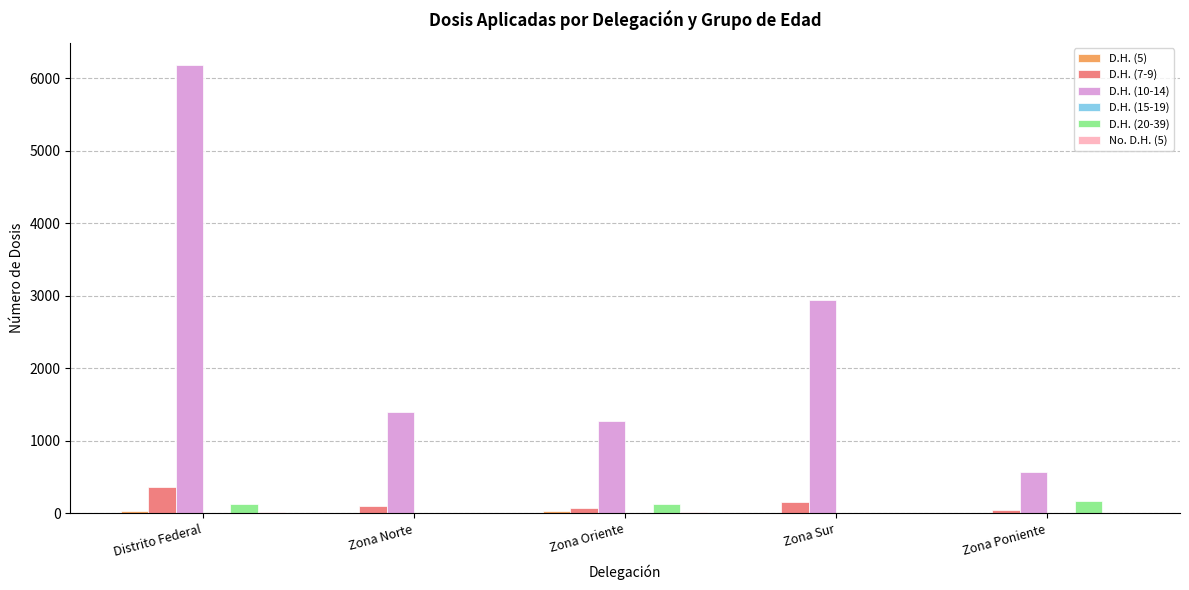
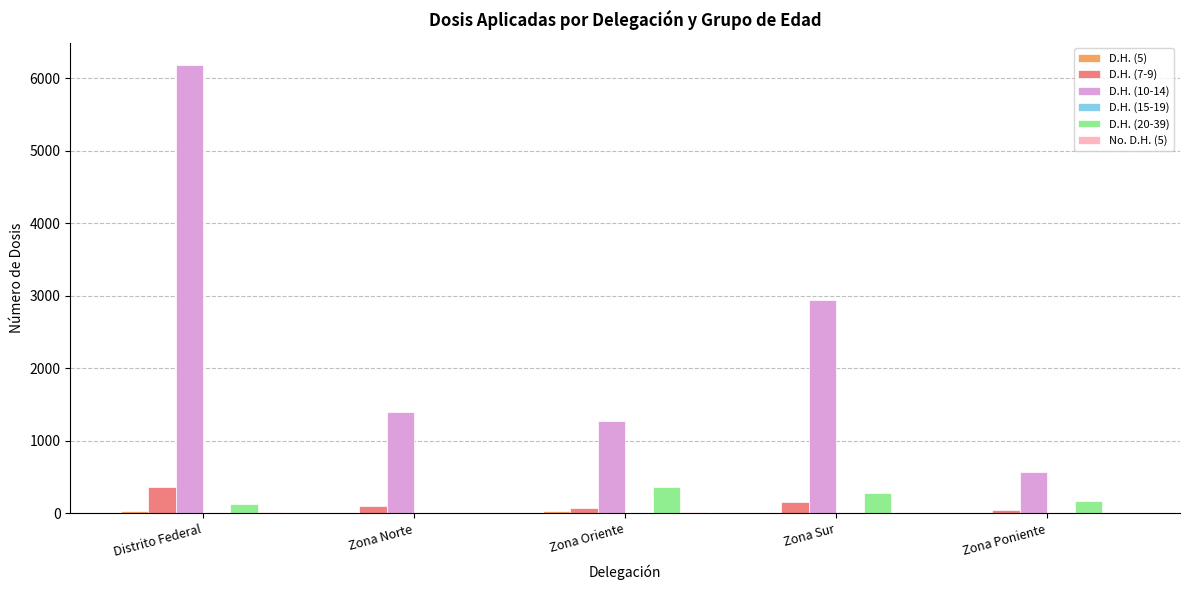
  {
    "D.H. (15-19)": {
      "Distrito Federal": 0,
      "Zona Norte": 0,
      "Zona Oriente": 0,
      "Zona Sur": 0,
      "Zona Poniente": 0
    },
    "D.H. (20-39)": {
      "Distrito Federal": 100,
      "Zona Norte": 0,
-     "Zona Oriente": 100,
-     "Zona Sur": 0,
+     "Zona Oriente": 400,
+     "Zona Sur": 300,
      "Zona Poniente": 200
    }
  }
